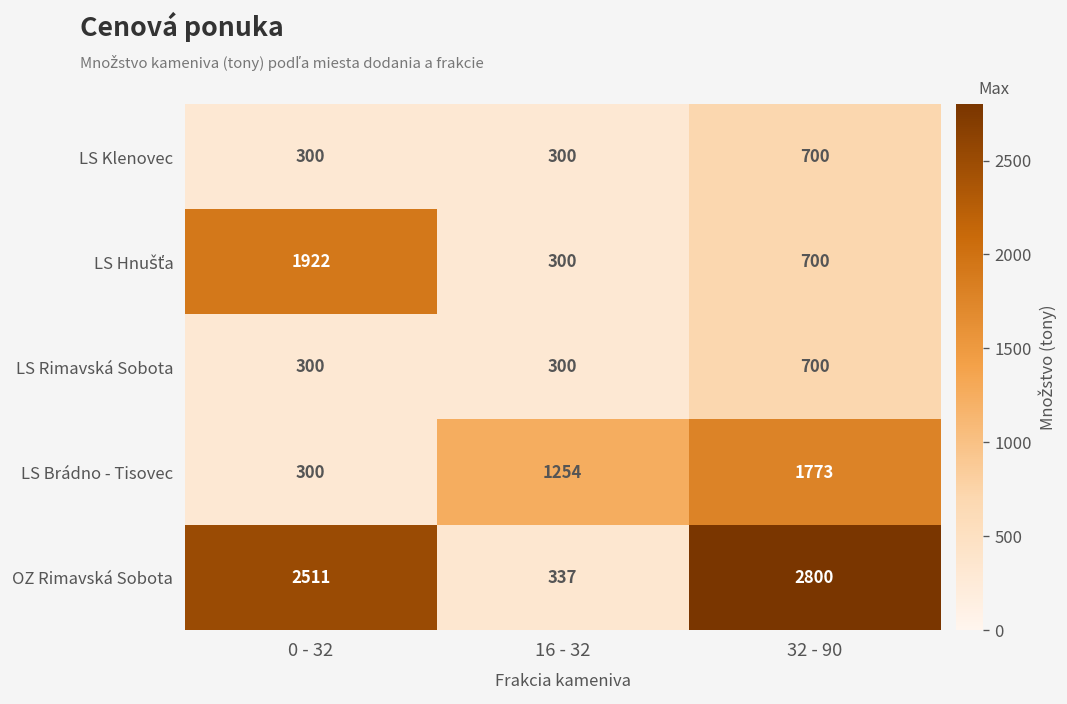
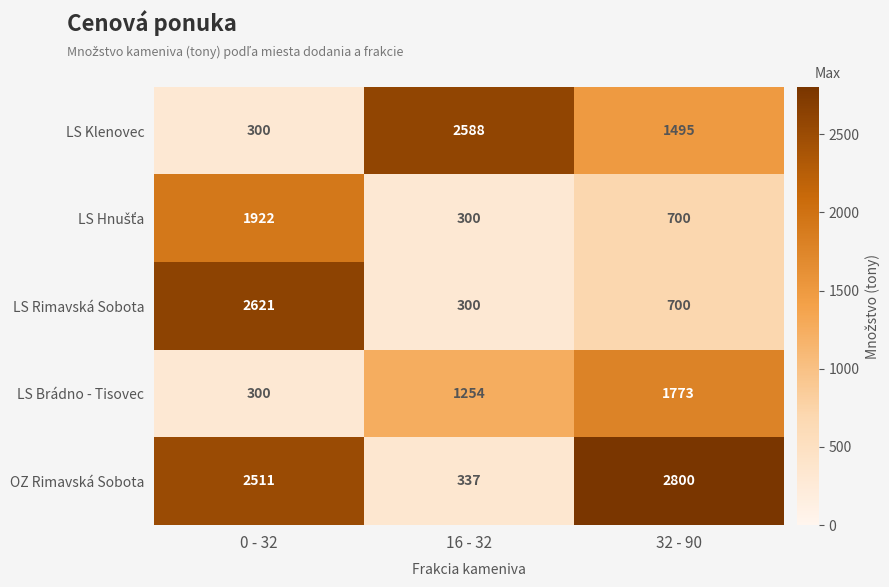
  {
    "LS Klenovec": {
      "0 - 32": 300,
-     "16 - 32": 300,
-     "32 - 90": 700
+     "16 - 32": 2588,
+     "32 - 90": 1495
    },
    "LS Hnušťa": {
      "0 - 32": 1922,
      "16 - 32": 300,
      "32 - 90": 700
    },
    "LS Rimavská Sobota": {
-     "0 - 32": 300,
+     "0 - 32": 2621,
      "16 - 32": 300,
      "32 - 90": 700
    },
    "LS Brádno - Tisovec": {
      "0 - 32": 300,
      "16 - 32": 1254,
      "32 - 90": 1773
    },
    "OZ Rimavská Sobota": {
      "0 - 32": 2511,
      "16 - 32": 337,
      "32 - 90": 2800
    }
  }
